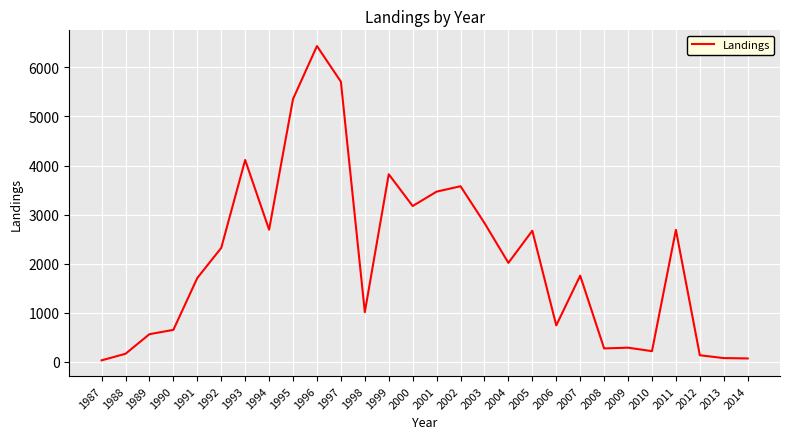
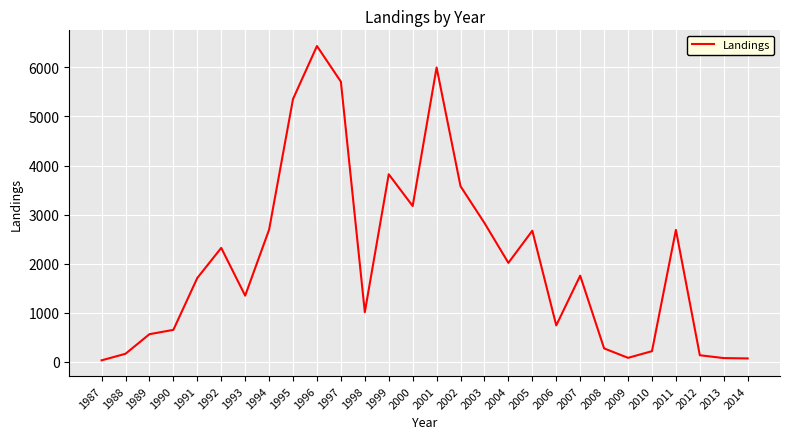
  {
    "1987": 0,
    "1988": 200,
    "1989": 600,
    "1990": 700,
    "1991": 1700,
    "1992": 2300,
-   "1993": 4100,
+   "1993": 1400,
    "1994": 2700,
    "1995": 5400,
    "1996": 6400,
    "1997": 5700,
    "1998": 1000,
    "1999": 3800,
    "2000": 3200,
-   "2001": 3500,
+   "2001": 6000,
    "2002": 3600,
    "2003": 2800,
    "2004": 2000,
    "2005": 2700,
    "2006": 700,
    "2007": 1800,
    "2008": 300,
-   "2009": 300,
+   "2009": 100,
    "2010": 200,
    "2011": 2700,
    "2012": 100,
    "2013": 100,
    "2014": 100
  }
